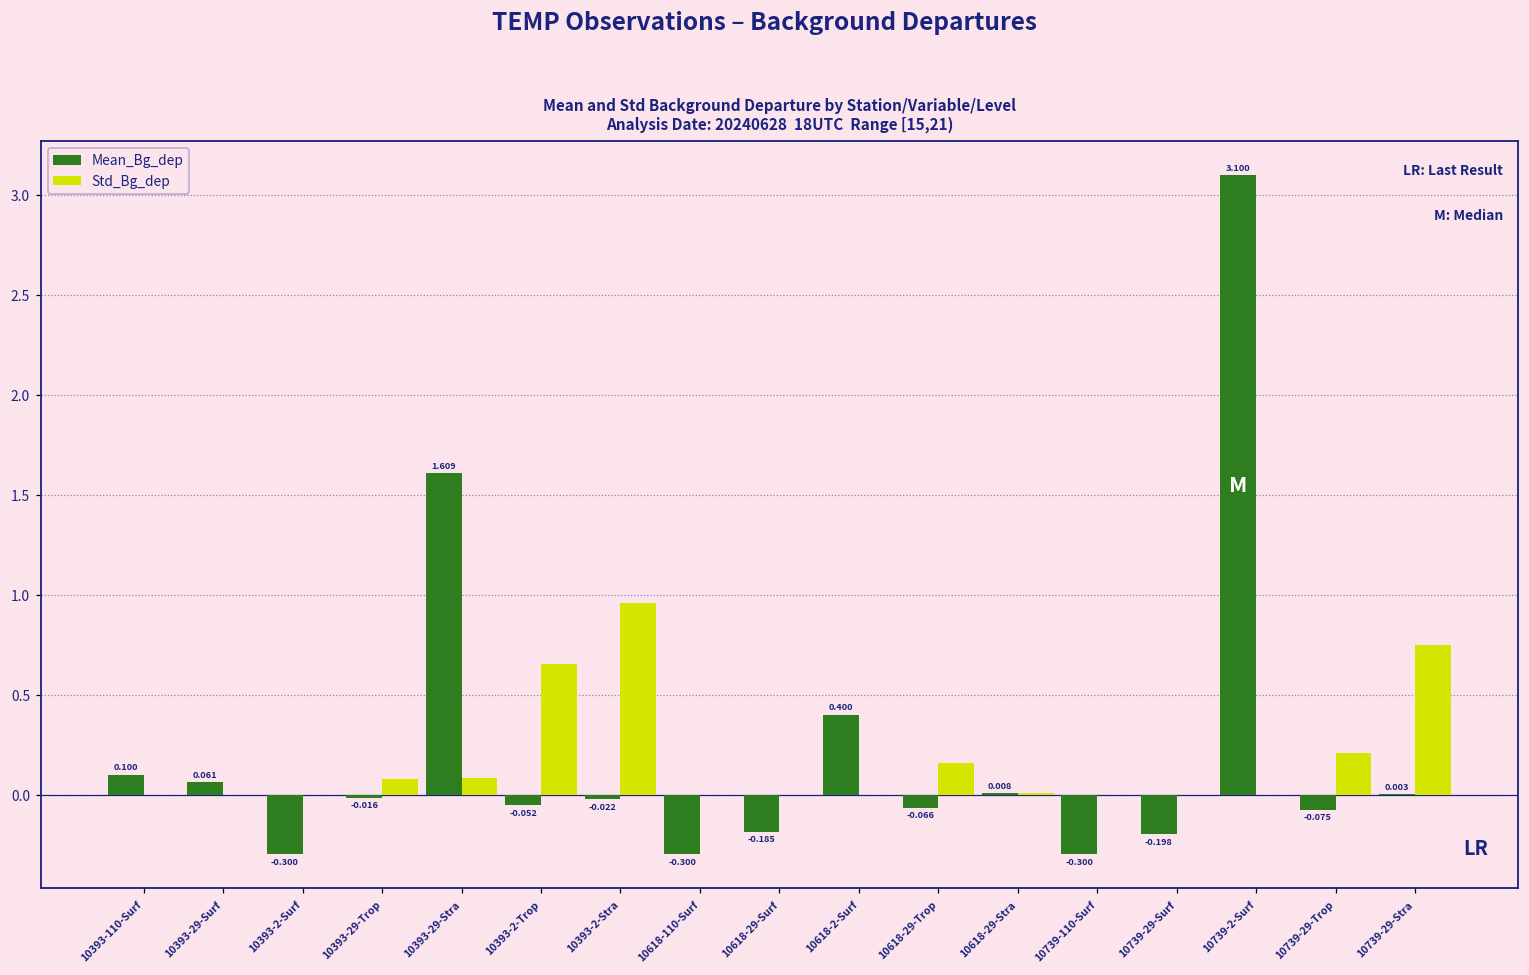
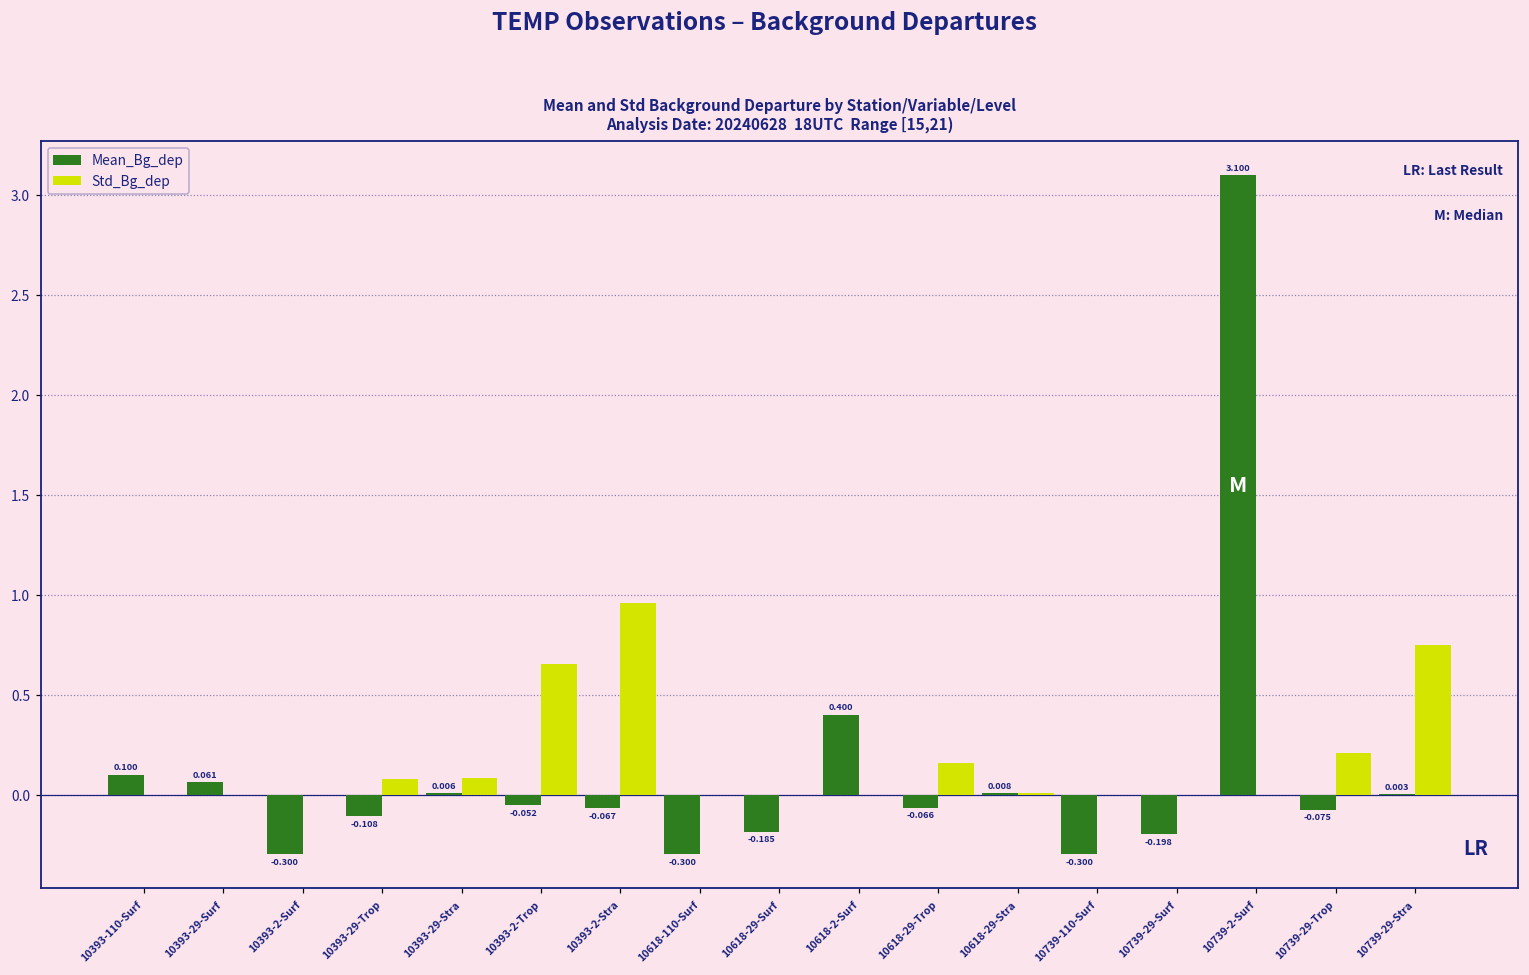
  {
    "Mean_Bg_dep": {
      "10393-110-Surf": 0.100,
      "10393-29-Surf": 0.061,
      "10393-2-Surf": -0.300,
-     "10393-29-Trop": -0.016,
-     "10393-29-Stra": 1.609,
+     "10393-29-Trop": -0.108,
+     "10393-29-Stra": 0.006,
      "10393-2-Trop": -0.052,
-     "10393-2-Stra": -0.022,
+     "10393-2-Stra": -0.067,
      "10618-110-Surf": -0.300,
      "10618-29-Surf": -0.185,
      "10618-2-Surf": 0.400,
      "10618-29-Trop": -0.066,
      "10618-29-Stra": 0.008,
      "10739-110-Surf": -0.300,
      "10739-29-Surf": -0.198,
      "10739-2-Surf": 3.100,
      "10739-29-Trop": -0.075,
      "10739-29-Stra": 0.003
    },
    "Std_Bg_dep": {
      "10393-110-Surf": 0.00,
      "10393-29-Surf": 0.00,
      "10393-2-Surf": 0.00,
      "10393-29-Trop": 0.08,
      "10393-29-Stra": 0.08,
      "10393-2-Trop": 0.65,
      "10393-2-Stra": 0.96,
      "10618-110-Surf": 0.00,
      "10618-29-Surf": 0.00,
      "10618-2-Surf": 0.00,
      "10618-29-Trop": 0.16,
      "10739-110-Surf": 0.00,
      "10739-29-Surf": 0.00,
      "10739-2-Surf": 0.00,
      "10739-29-Trop": 0.21,
      "10739-29-Stra": 0.75
    }
  }
